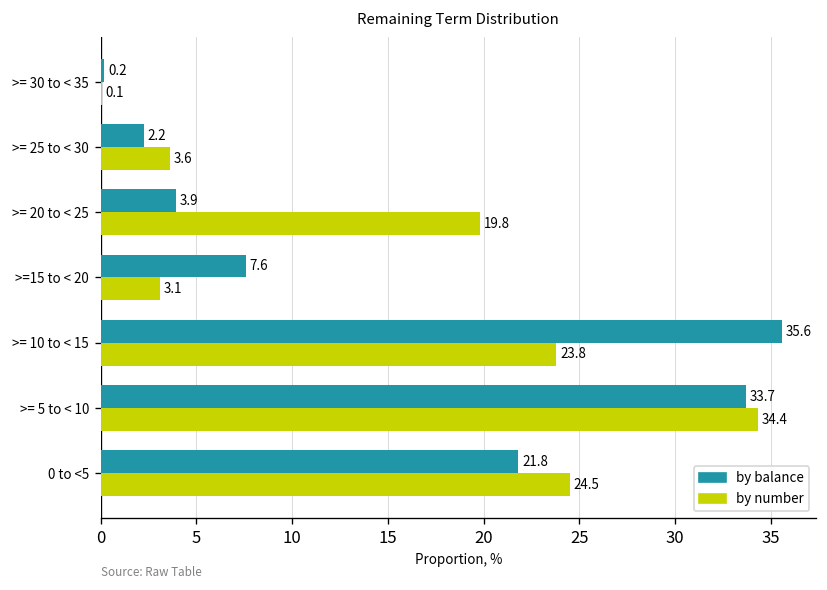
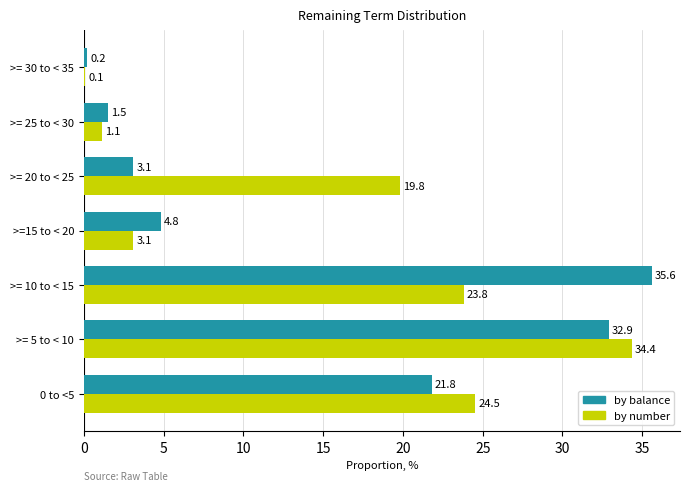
  {
    "by balance": {
      ">= 30 to < 35": 0.2,
-     ">= 25 to < 30": 2.2,
-     ">= 20 to < 25": 3.9,
-     ">=15 to < 20": 7.6,
+     ">= 25 to < 30": 1.5,
+     ">= 20 to < 25": 3.1,
+     ">=15 to < 20": 4.8,
      ">= 10 to < 15": 35.6,
-     ">= 5 to < 10": 33.7,
+     ">= 5 to < 10": 32.9,
      "0 to <5": 21.8
    },
    "by number": {
      ">= 30 to < 35": 0.1,
-     ">= 25 to < 30": 3.6,
+     ">= 25 to < 30": 1.1,
      ">= 20 to < 25": 19.8,
      ">=15 to < 20": 3.1,
      ">= 10 to < 15": 23.8,
      ">= 5 to < 10": 34.4,
      "0 to <5": 24.5
    }
  }
